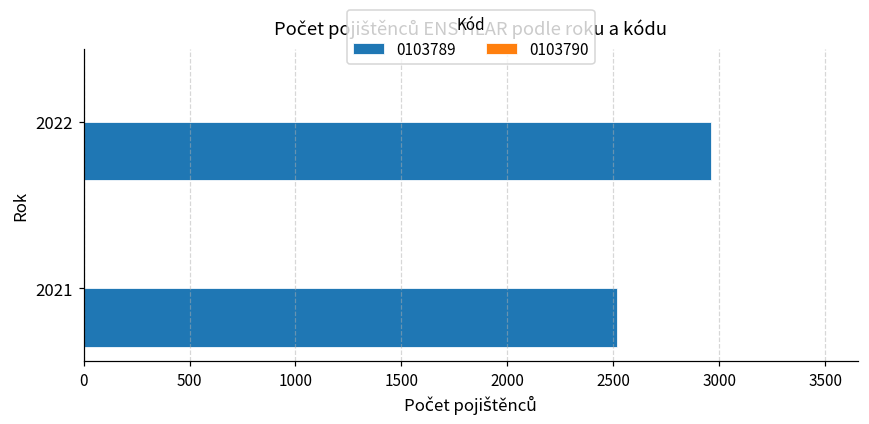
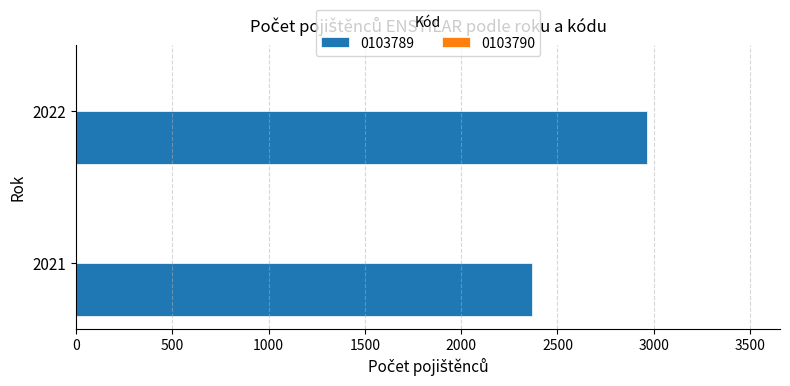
  {
    "0103789": {
      "2022": 2960,
-     "2021": 2520
+     "2021": 2370
    },
    "0103790": {
      "2022": 0,
      "2021": 0
    }
  }
